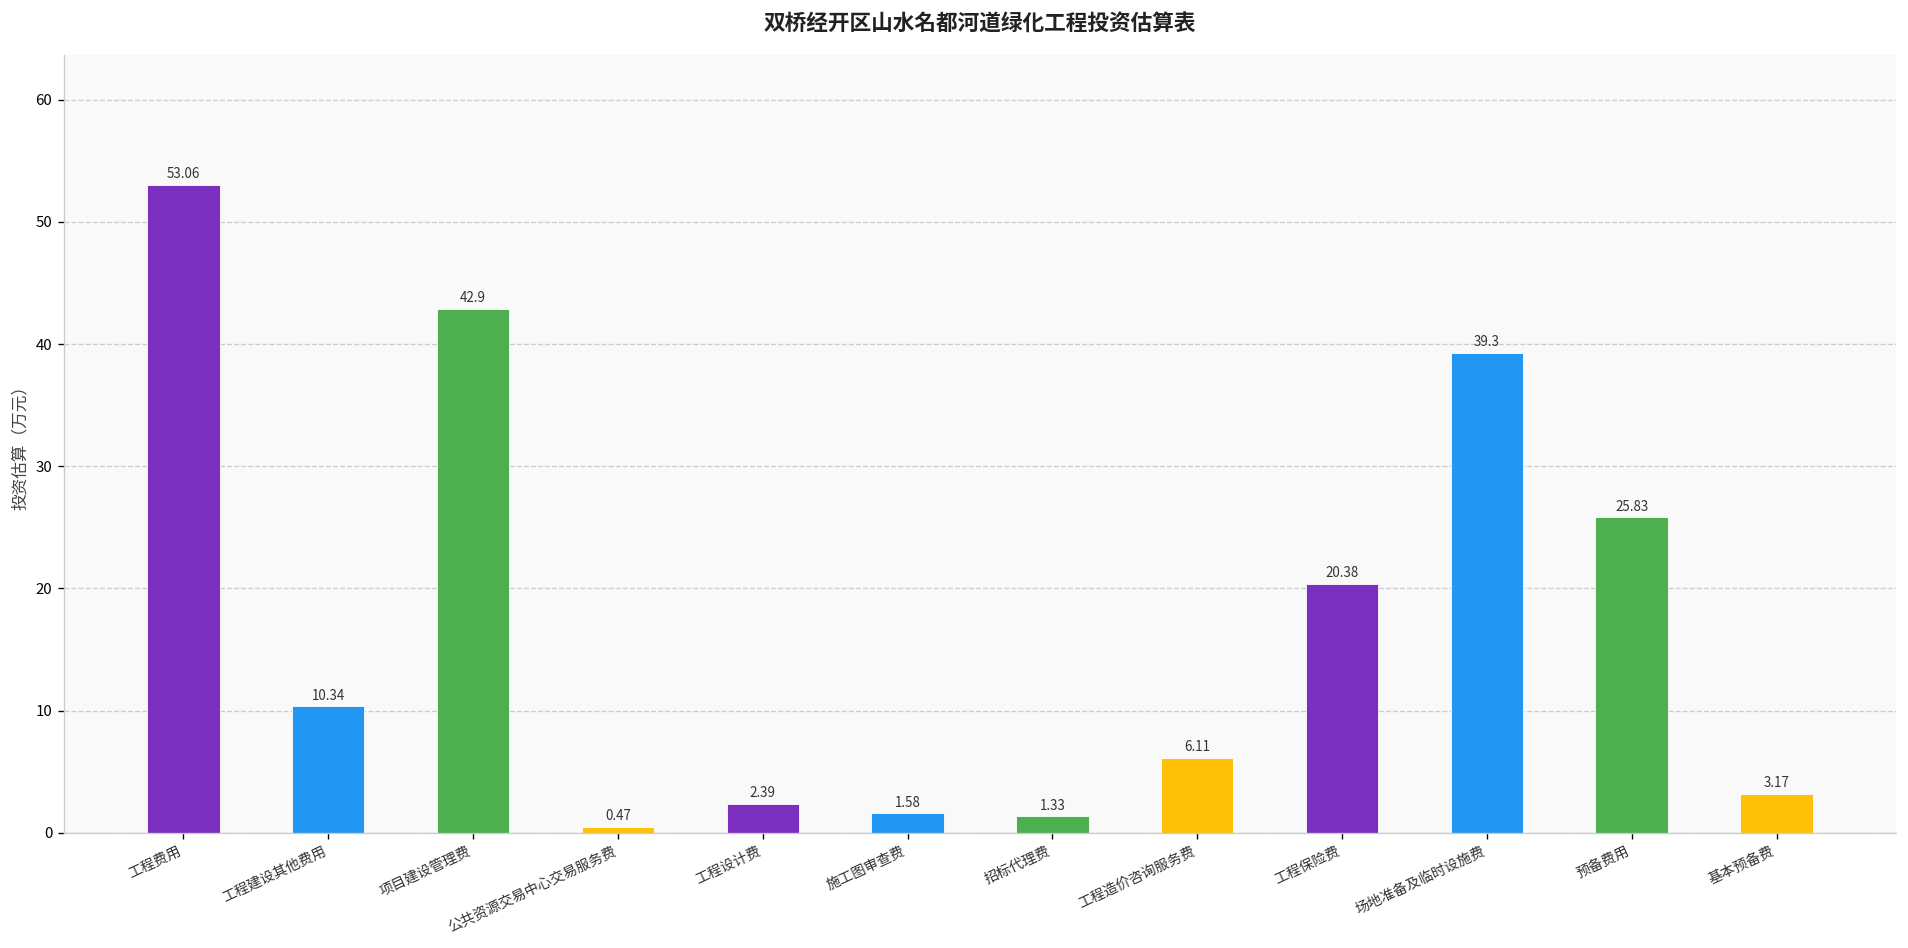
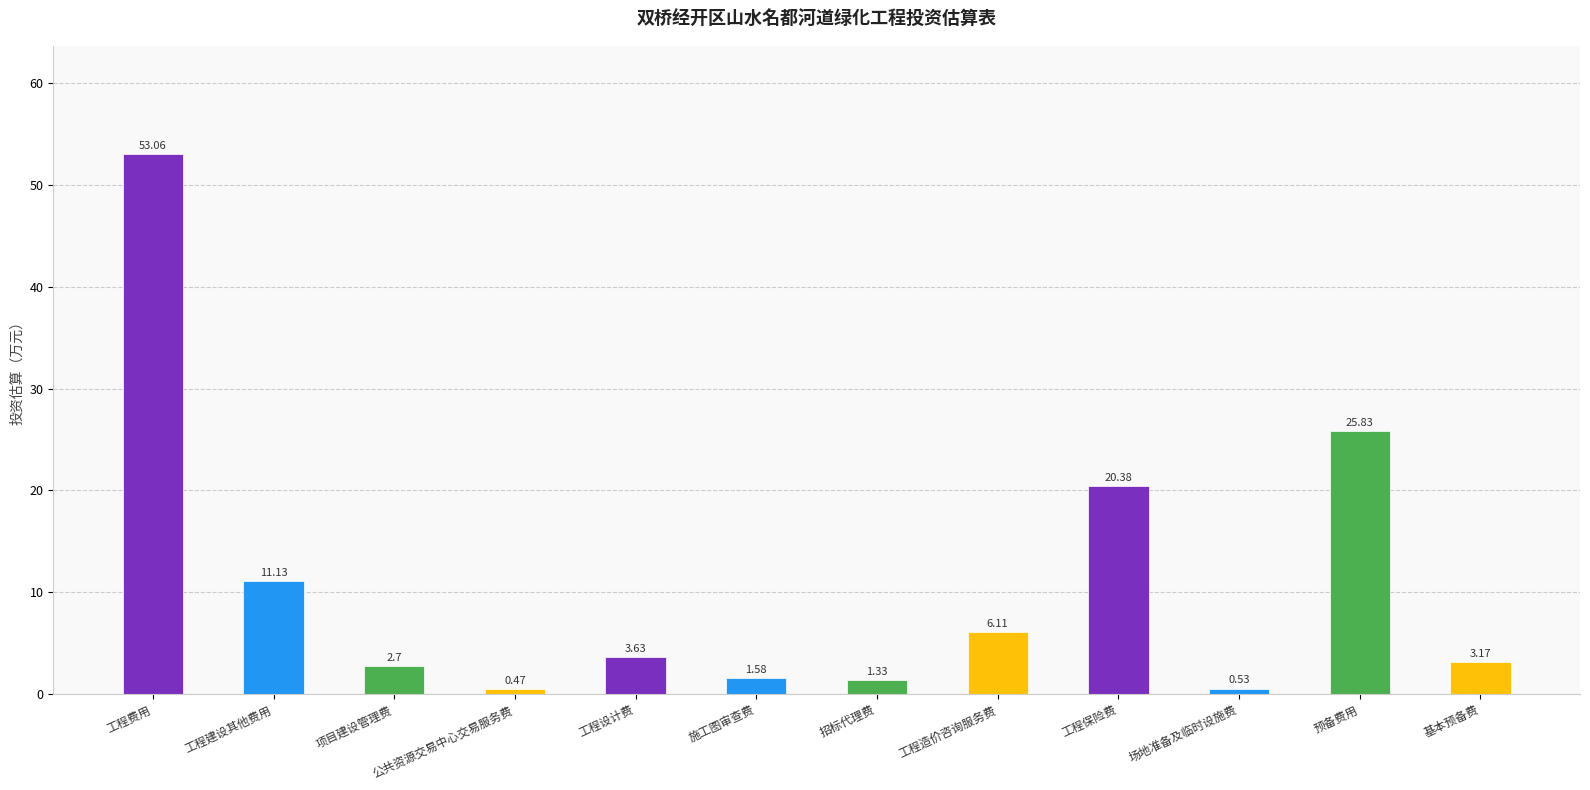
  {
    "工程费用": 53.06,
-   "工程建设其他费用": 10.34,
-   "项目建设管理费": 42.9,
+   "工程建设其他费用": 11.13,
+   "项目建设管理费": 2.7,
    "公共资源交易中心交易服务费": 0.47,
-   "工程设计费": 2.39,
+   "工程设计费": 3.63,
    "施工图审查费": 1.58,
    "招标代理费": 1.33,
    "工程造价咨询服务费": 6.11,
    "工程保险费": 20.38,
-   "场地准备及临时设施费": 39.3,
+   "场地准备及临时设施费": 0.53,
    "预备费用": 25.83,
    "基本预备费": 3.17
  }
